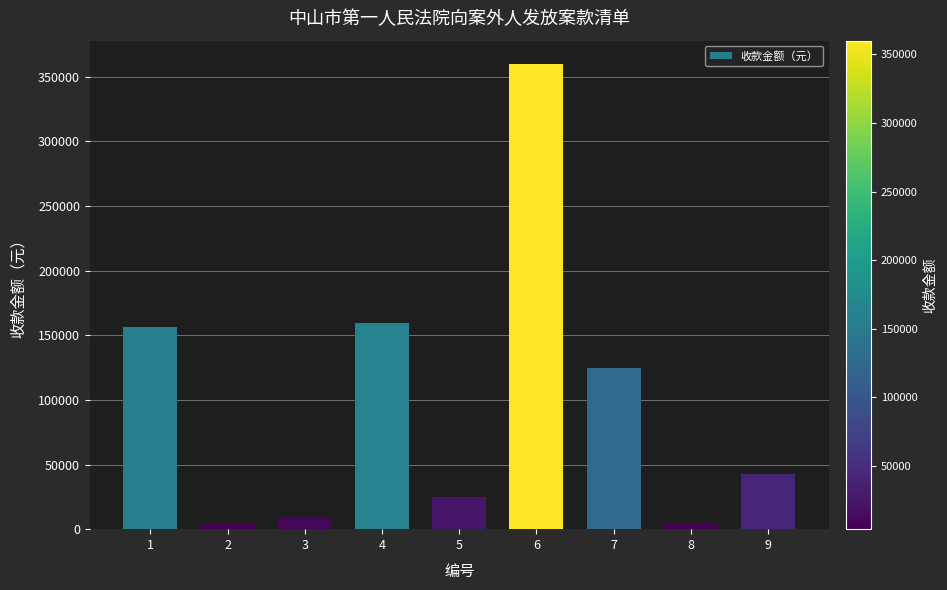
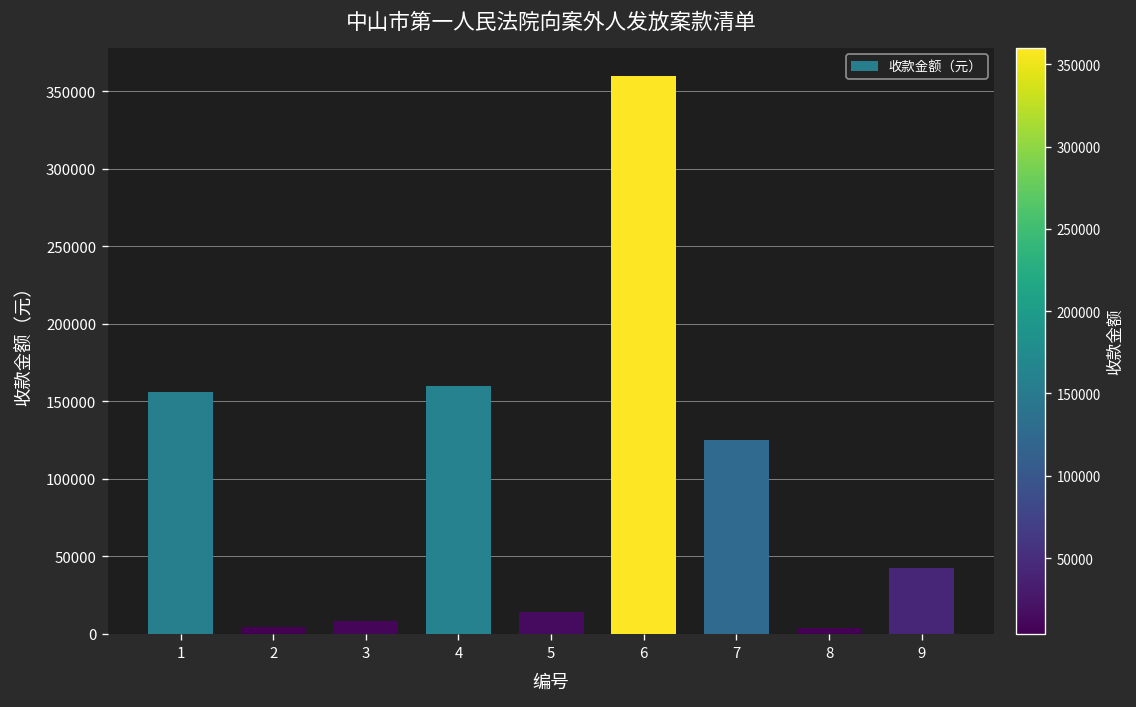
  {
    "1": 156000,
    "2": 4000,
    "3": 8000,
    "4": 160000,
-   "5": 25000,
+   "5": 14000,
    "6": 360000,
    "7": 125000,
    "8": 4000,
    "9": 43000
  }
